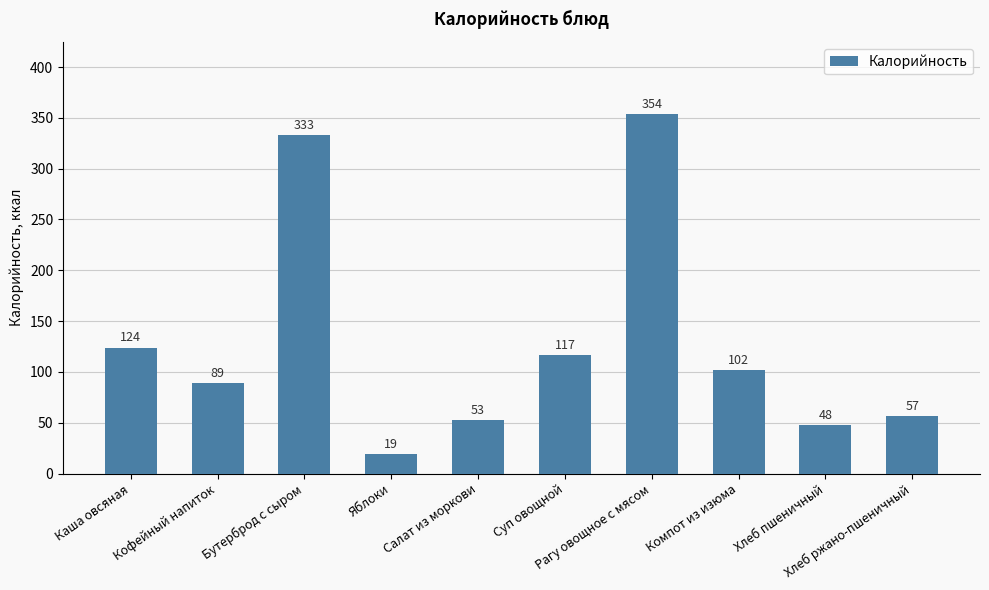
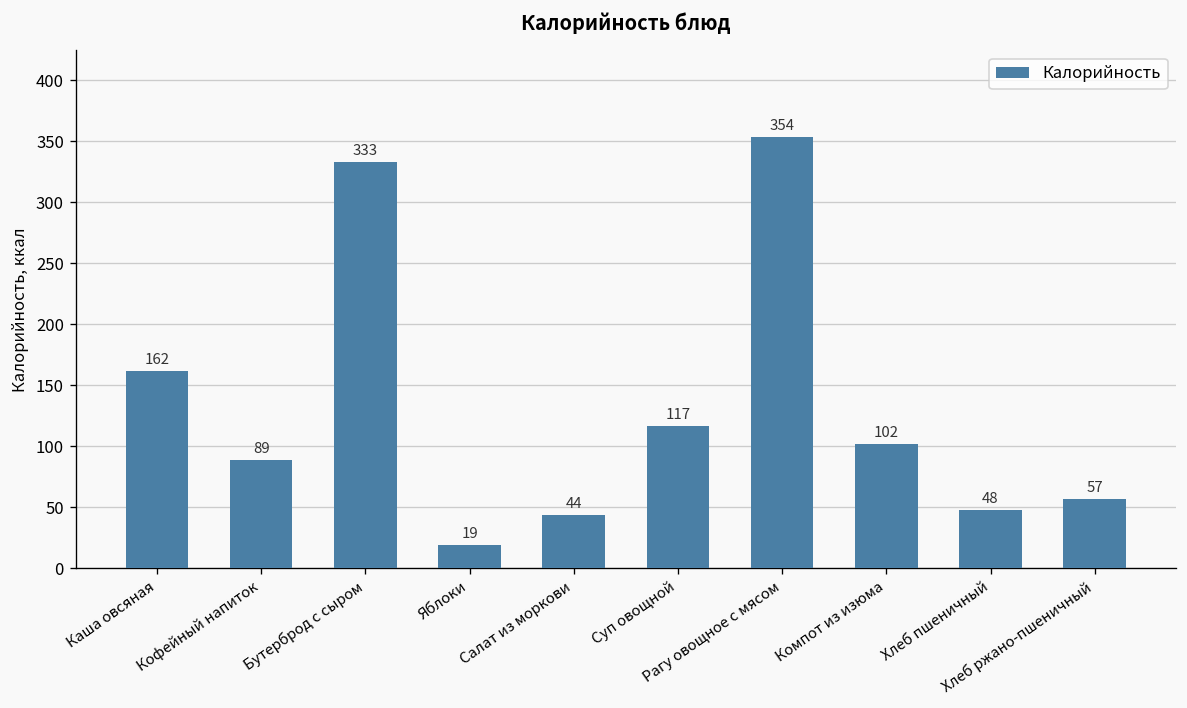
  {
-   "Каша овсяная": 124,
+   "Каша овсяная": 162,
    "Кофейный напиток": 89,
    "Бутерброд с сыром": 333,
    "Яблоки": 19,
-   "Салат из моркови": 53,
+   "Салат из моркови": 44,
    "Суп овощной": 117,
    "Рагу овощное с мясом": 354,
    "Компот из изюма": 102,
    "Хлеб пшеничный": 48,
    "Хлеб ржано-пшеничный": 57
  }
